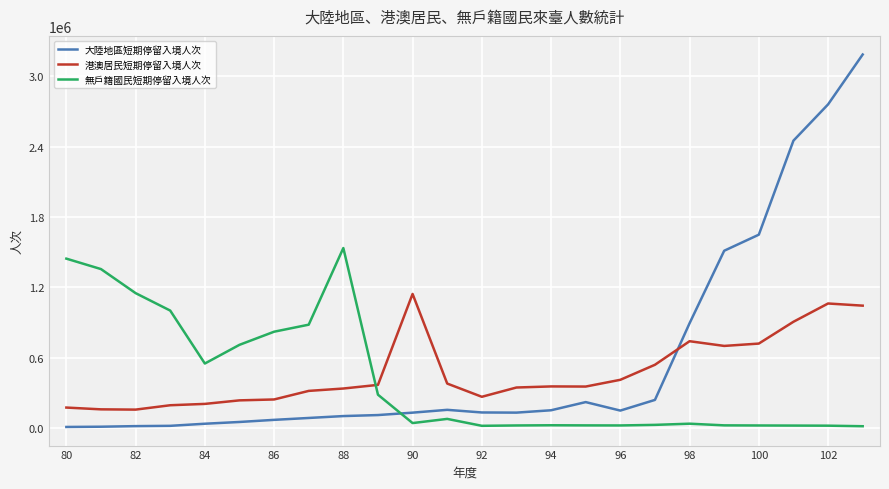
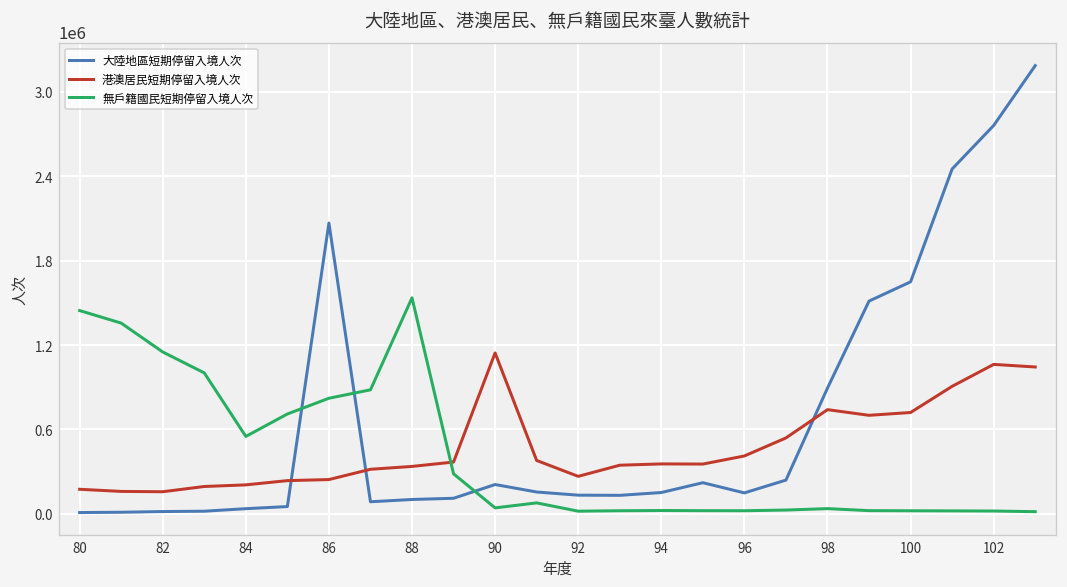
  {
    "大陸地區短期停留入境人次": {
      "80": 10000,
      "82": 20000,
      "84": 40000,
-     "86": 70000,
+     "86": 2070000,
      "88": 100000,
-     "90": 130000,
+     "90": 210000,
      "92": 130000,
      "94": 150000,
      "96": 150000,
      "98": 890000,
      "100": 1650000,
      "102": 2760000
    },
    "港澳居民短期停留入境人次": {
      "80": 180000,
      "82": 160000,
      "84": 210000,
      "86": 240000,
      "88": 340000,
      "90": 1140000,
      "92": 270000,
      "94": 360000,
      "96": 410000,
      "98": 740000,
      "100": 720000,
      "102": 1060000
    },
    "無戶籍國民短期停留入境人次": {
      "80": 1440000,
      "82": 1150000,
      "84": 550000,
      "86": 820000,
      "88": 1540000,
      "90": 40000,
      "92": 20000,
      "94": 20000,
      "96": 20000,
      "98": 40000,
      "100": 20000,
      "102": 20000
    }
  }
